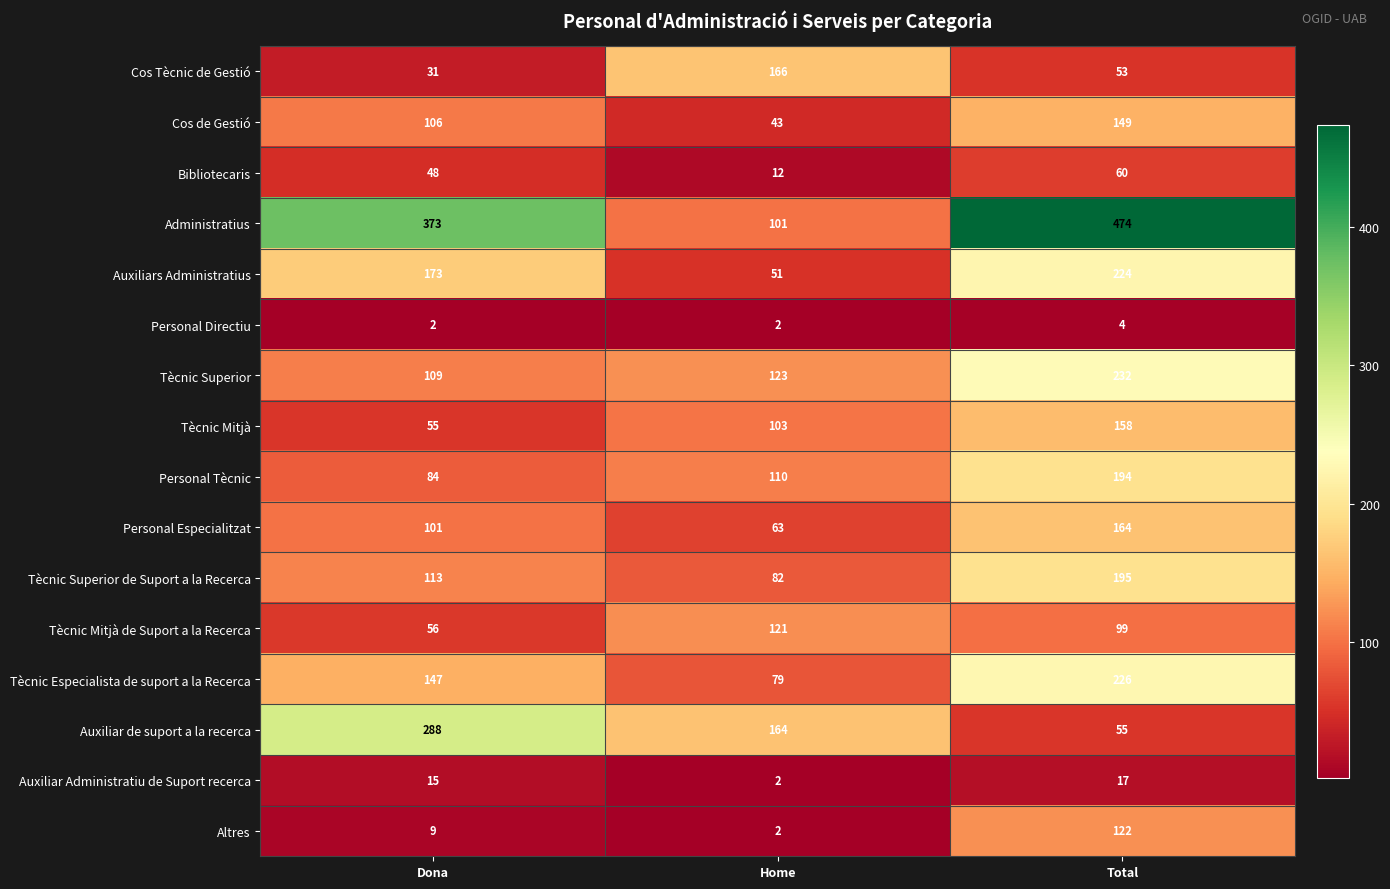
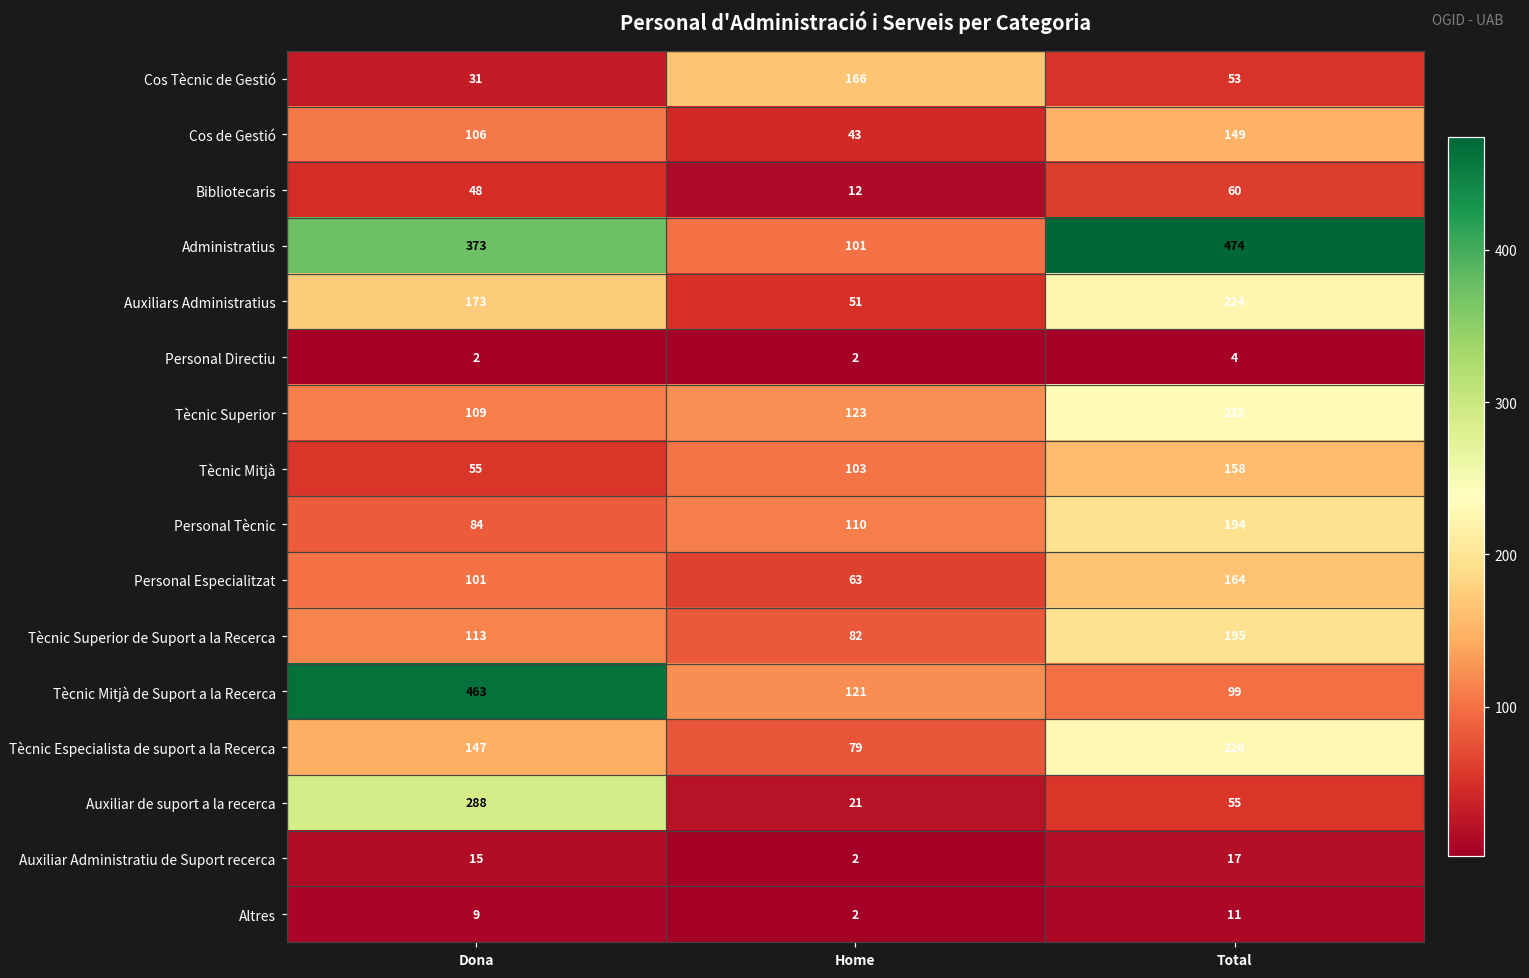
  {
    "Cos Tècnic de Gestió": {
      "Dona": 31,
      "Home": 166,
      "Total": 53
    },
    "Cos de Gestió": {
      "Dona": 106,
      "Home": 43,
      "Total": 149
    },
    "Bibliotecaris": {
      "Dona": 48,
      "Home": 12,
      "Total": 60
    },
    "Administratius": {
      "Dona": 373,
      "Home": 101,
      "Total": 474
    },
    "Auxiliars Administratius": {
      "Dona": 173,
      "Home": 51,
      "Total": 224
    },
    "Personal Directiu": {
      "Dona": 2,
      "Home": 2,
      "Total": 4
    },
    "Tècnic Superior": {
      "Dona": 109,
      "Home": 123,
      "Total": 232
    },
    "Tècnic Mitjà": {
      "Dona": 55,
      "Home": 103,
      "Total": 158
    },
    "Personal Tècnic": {
      "Dona": 84,
      "Home": 110,
      "Total": 194
    },
    "Personal Especialitzat": {
      "Dona": 101,
      "Home": 63,
      "Total": 164
    },
    "Tècnic Superior de Suport a la Recerca": {
      "Dona": 113,
      "Home": 82,
      "Total": 195
    },
    "Tècnic Mitjà de Suport a la Recerca": {
-     "Dona": 56,
+     "Dona": 463,
      "Home": 121,
      "Total": 99
    },
    "Tècnic Especialista de suport a la Recerca": {
      "Dona": 147,
      "Home": 79,
      "Total": 226
    },
    "Auxiliar de suport a la recerca": {
      "Dona": 288,
-     "Home": 164,
+     "Home": 21,
      "Total": 55
    },
    "Auxiliar Administratiu de Suport recerca": {
      "Dona": 15,
      "Home": 2,
      "Total": 17
    },
    "Altres": {
      "Dona": 9,
      "Home": 2,
-     "Total": 122
+     "Total": 11
    }
  }
